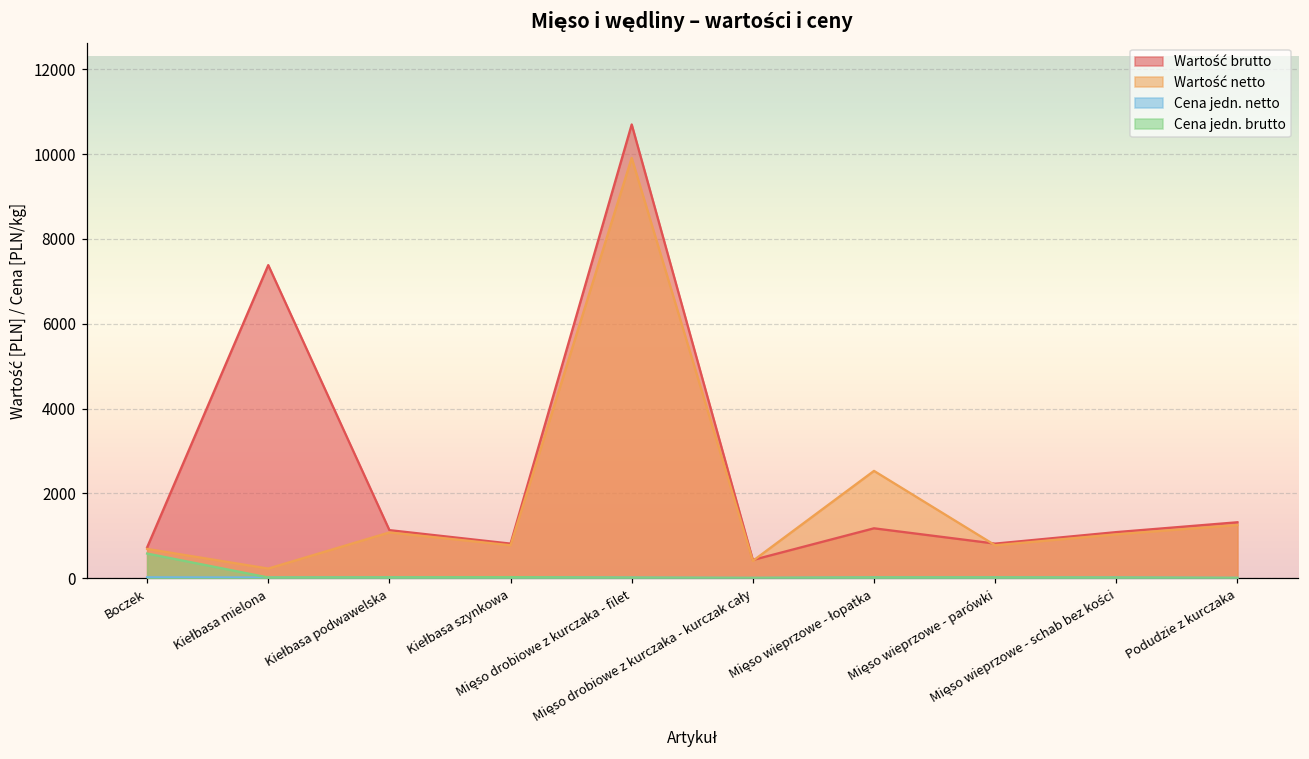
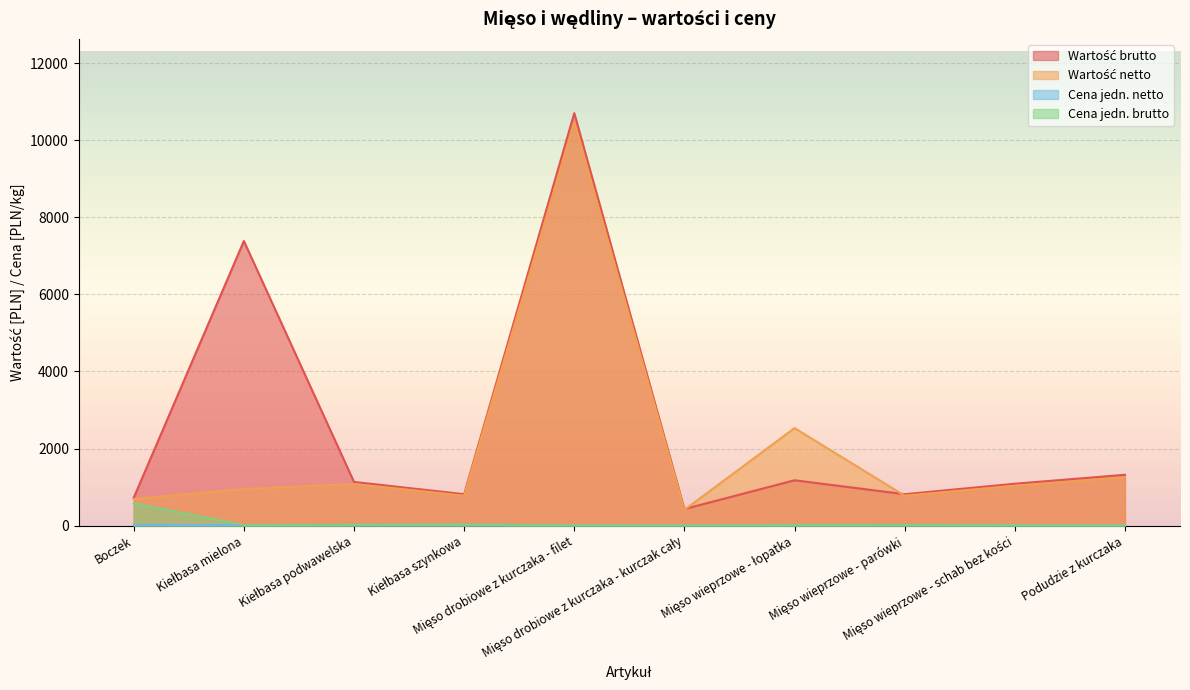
  {
    "Wartość brutto": {
      "Kiełbasa mielona": 7400,
      "Mięso drobiowe z kurczaka - filet": 10700,
      "Mięso wieprzowe - łopatka": 1200
    },
    "Wartość netto": {
-     "Kiełbasa mielona": 200,
-     "Mięso drobiowe z kurczaka - filet": 9900,
+     "Kiełbasa mielona": 1000,
+     "Mięso drobiowe z kurczaka - filet": 10500,
      "Mięso wieprzowe - łopatka": 2500
    },
    "Cena jedn. netto": {
      "Boczek": 0
    },
    "Cena jedn. brutto": {
      "Boczek": 600
    }
  }
